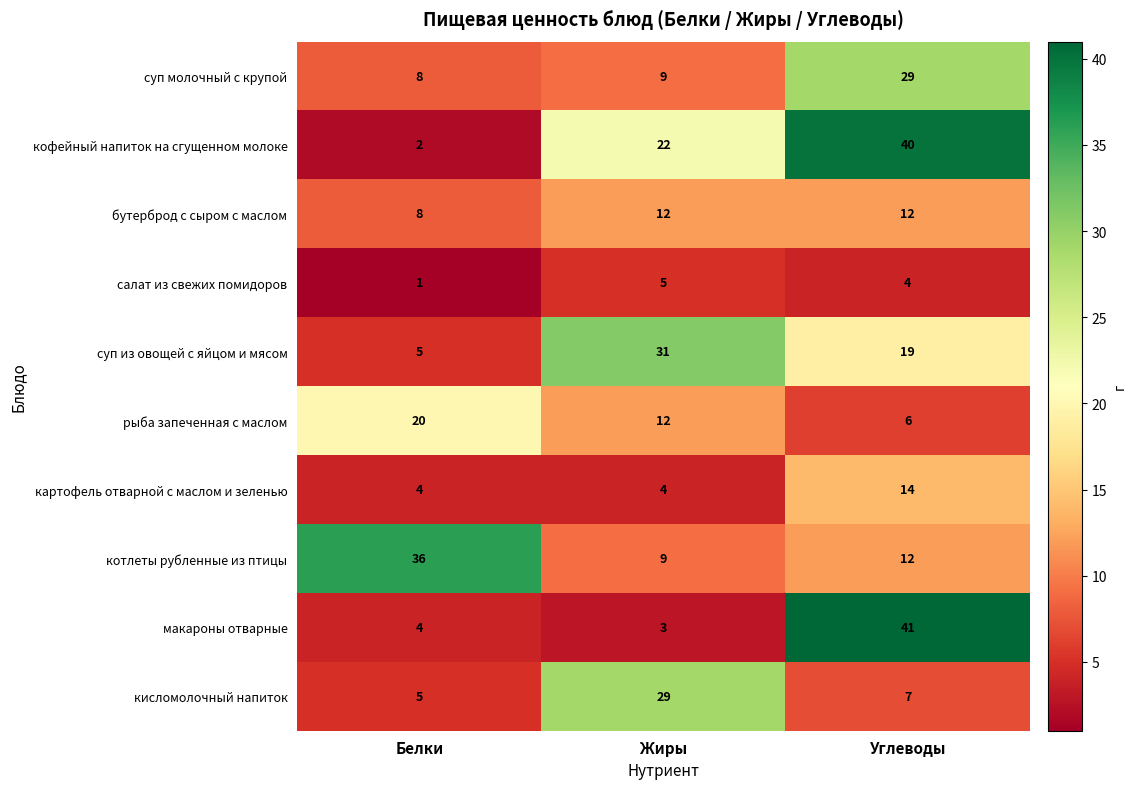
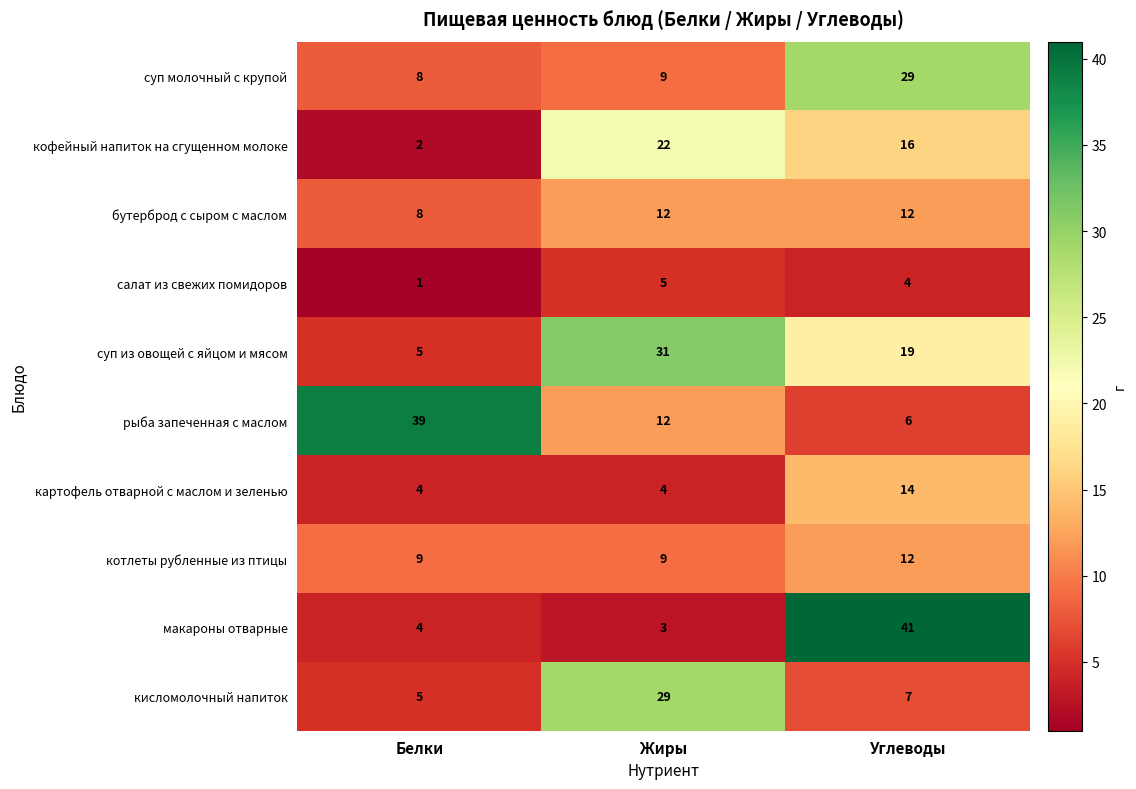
  {
    "суп молочный с крупой": {
      "Белки": 8,
      "Жиры": 9,
      "Углеводы": 29
    },
    "кофейный напиток на сгущенном молоке": {
      "Белки": 2,
      "Жиры": 22,
-     "Углеводы": 40
+     "Углеводы": 16
    },
    "бутерброд с сыром с маслом": {
      "Белки": 8,
      "Жиры": 12,
      "Углеводы": 12
    },
    "салат из свежих помидоров": {
      "Белки": 1,
      "Жиры": 5,
      "Углеводы": 4
    },
    "суп из овощей с яйцом и мясом": {
      "Белки": 5,
      "Жиры": 31,
      "Углеводы": 19
    },
    "рыба запеченная с маслом": {
-     "Белки": 20,
+     "Белки": 39,
      "Жиры": 12,
      "Углеводы": 6
    },
    "картофель отварной с маслом и зеленью": {
      "Белки": 4,
      "Жиры": 4,
      "Углеводы": 14
    },
    "котлеты рубленные из птицы": {
-     "Белки": 36,
+     "Белки": 9,
      "Жиры": 9,
      "Углеводы": 12
    },
    "макароны отварные": {
      "Белки": 4,
      "Жиры": 3,
      "Углеводы": 41
    },
    "кисломолочный напиток": {
      "Белки": 5,
      "Жиры": 29,
      "Углеводы": 7
    }
  }
